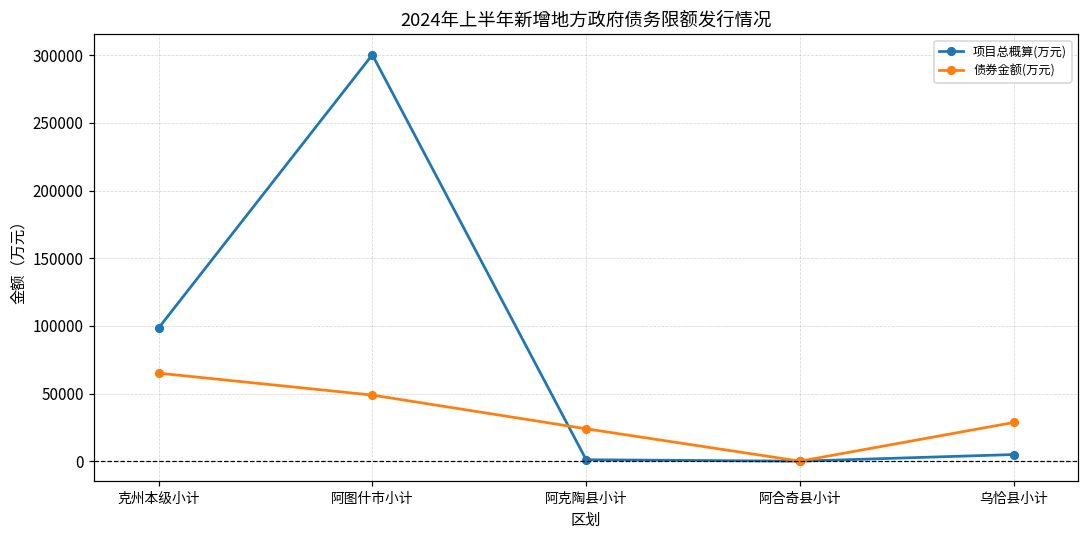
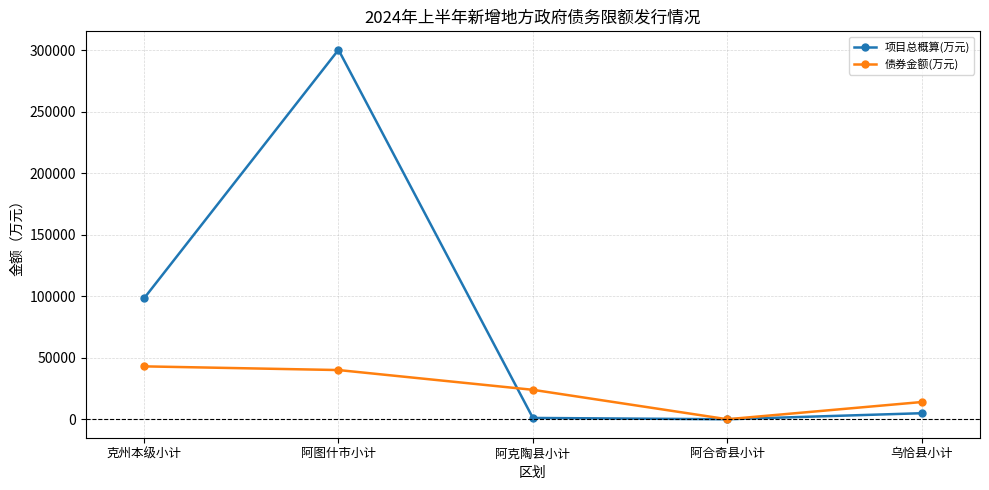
  {
    "项目总概算(万元)": {
      "克州本级小计": 98000,
      "阿图什市小计": 300000,
      "阿克陶县小计": 1000,
      "乌恰县小计": 5000
    },
    "债券金额(万元)": {
-     "克州本级小计": 65000,
-     "阿图什市小计": 49000,
+     "克州本级小计": 43000,
+     "阿图什市小计": 40000,
      "阿克陶县小计": 24000,
-     "乌恰县小计": 29000
+     "乌恰县小计": 14000
    }
  }
